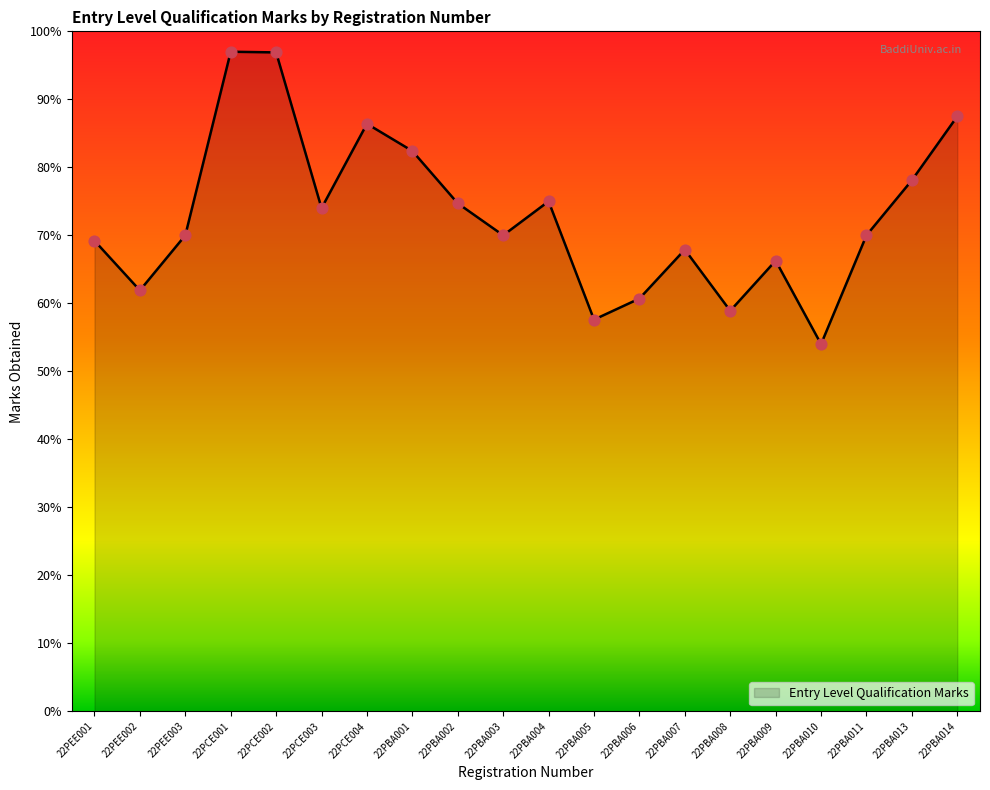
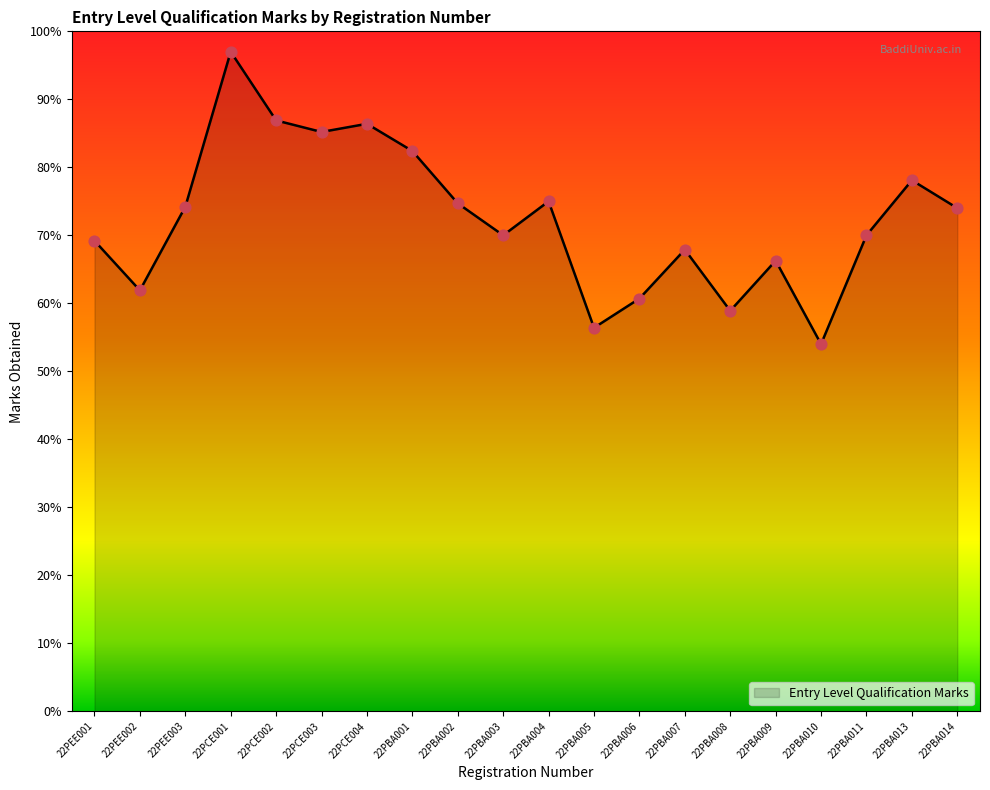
  {
    "22PEE001": "69%",
    "22PEE002": "62%",
-   "22PEE003": "70%",
+   "22PEE003": "74%",
    "22PCE001": "97%",
-   "22PCE002": "97%",
-   "22PCE003": "74%",
+   "22PCE002": "87%",
+   "22PCE003": "85%",
    "22PCE004": "86%",
    "22PBA001": "82%",
    "22PBA002": "75%",
    "22PBA003": "70%",
    "22PBA004": "75%",
-   "22PBA005": "58%",
+   "22PBA005": "56%",
    "22PBA006": "61%",
    "22PBA007": "68%",
    "22PBA008": "59%",
    "22PBA009": "66%",
    "22PBA010": "54%",
    "22PBA011": "70%",
    "22PBA013": "78%",
-   "22PBA014": "88%"
+   "22PBA014": "74%"
  }
